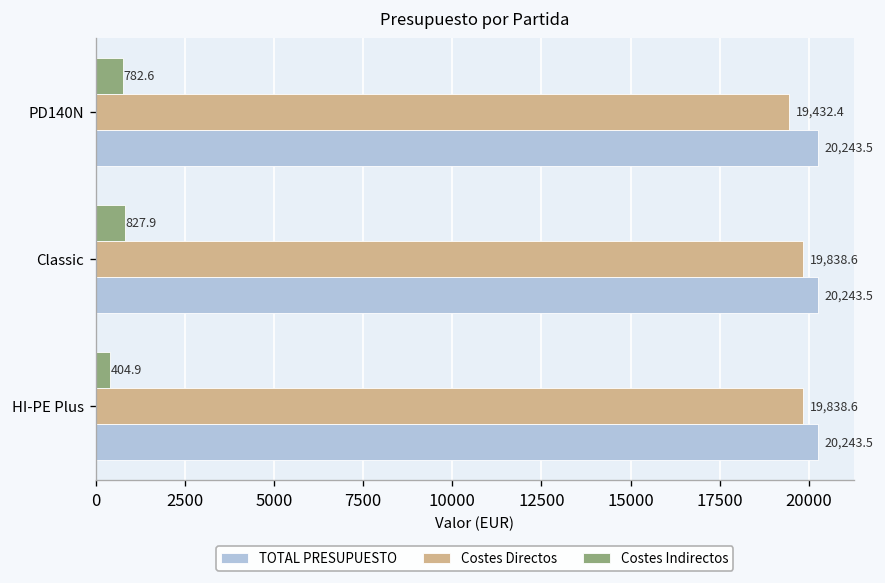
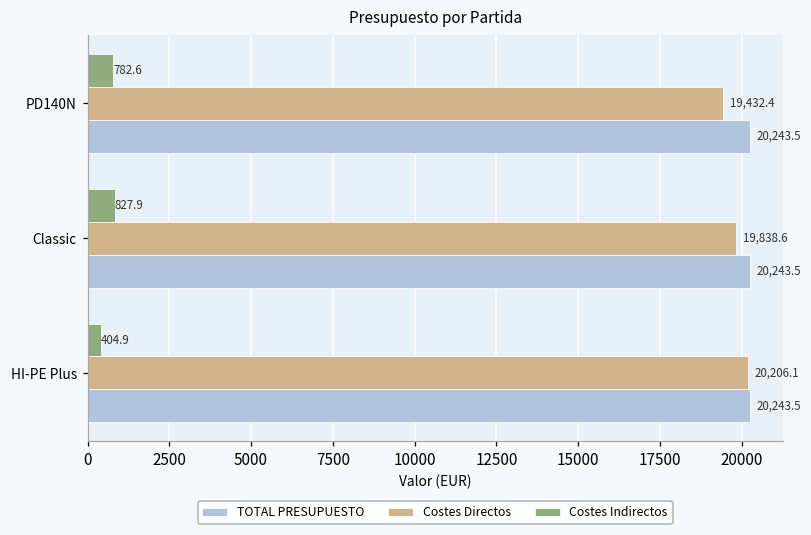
  {
    "TOTAL PRESUPUESTO": {
      "PD140N": "20,243.5",
      "Classic": "20,243.5",
      "HI-PE Plus": "20,243.5"
    },
    "Costes Directos": {
      "PD140N": "19,432.4",
      "Classic": "19,838.6",
-     "HI-PE Plus": "19,838.6"
+     "HI-PE Plus": "20,206.1"
    },
    "Costes Indirectos": {
      "PD140N": "782.6",
      "Classic": "827.9",
      "HI-PE Plus": "404.9"
    }
  }
